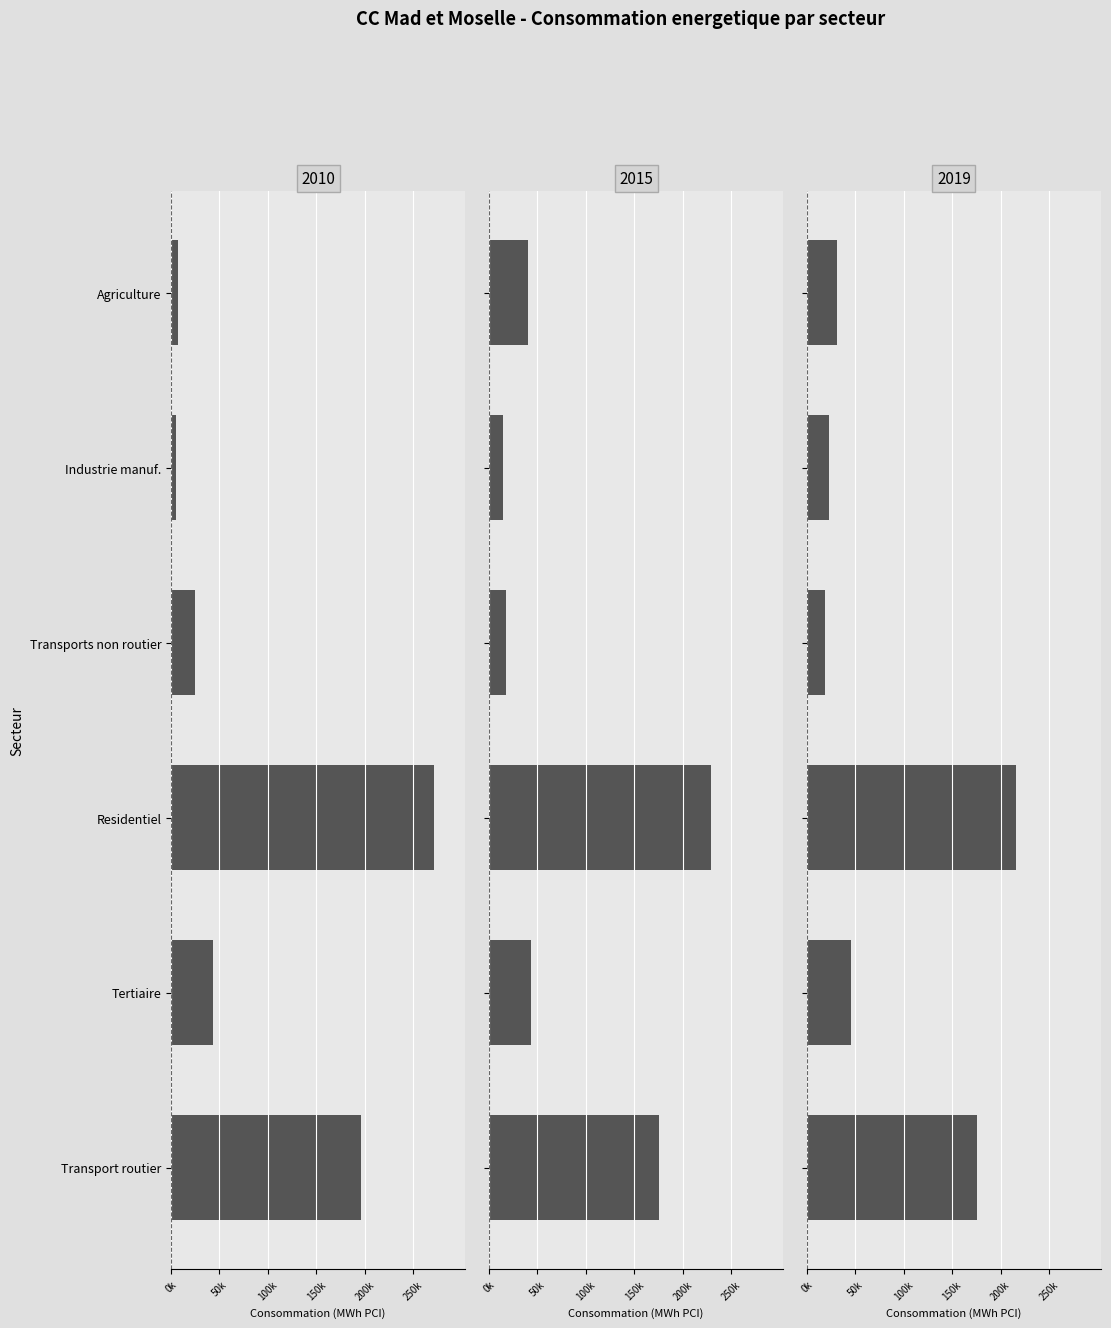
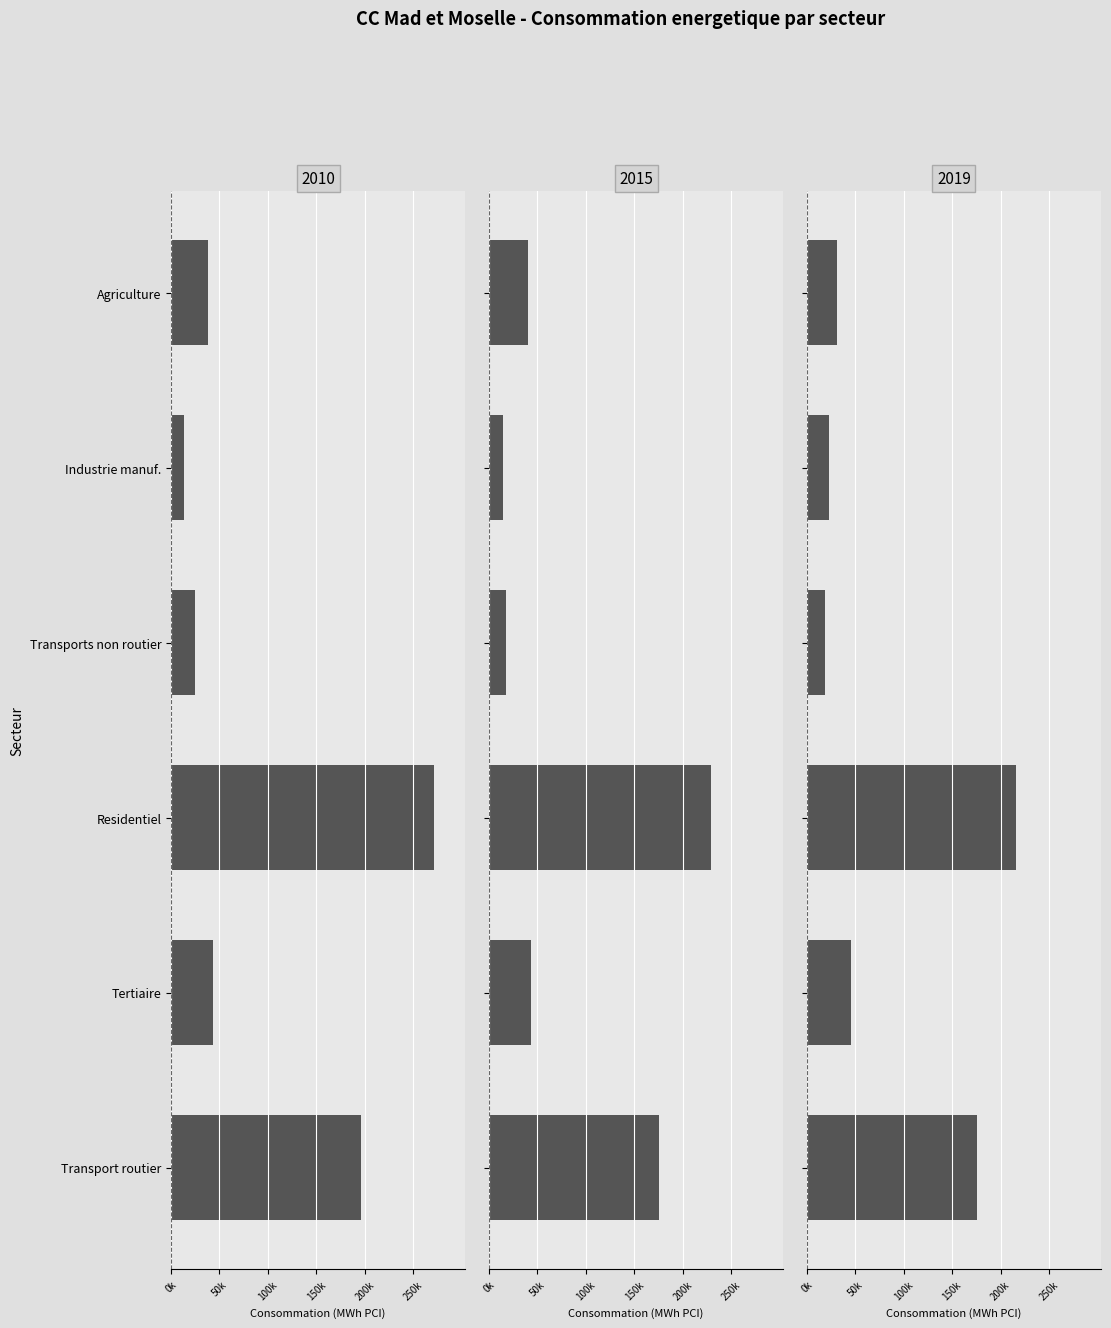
  {
    "2010": {
-     "Agriculture": 10000,
-     "Industrie manuf.": 0,
+     "Agriculture": 40000,
+     "Industrie manuf.": 10000,
      "Transports non routier": 20000,
      "Residentiel": 270000,
      "Tertiaire": 40000,
      "Transport routier": 200000
    }
  }
